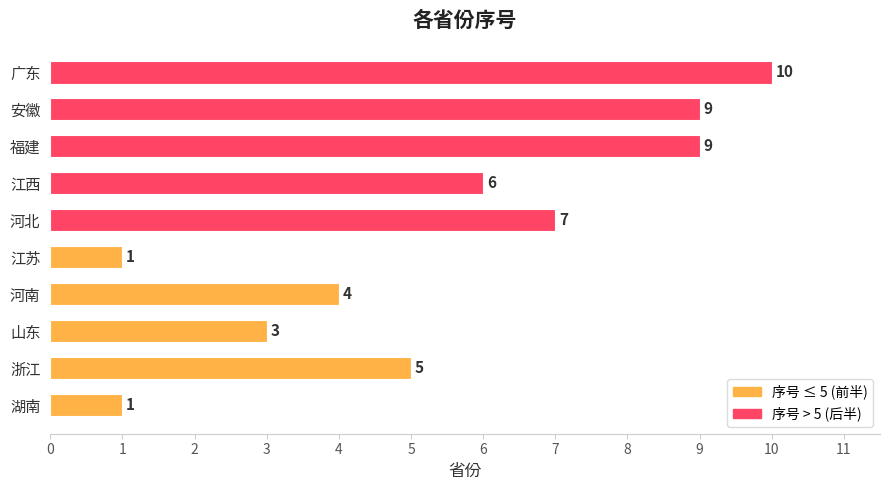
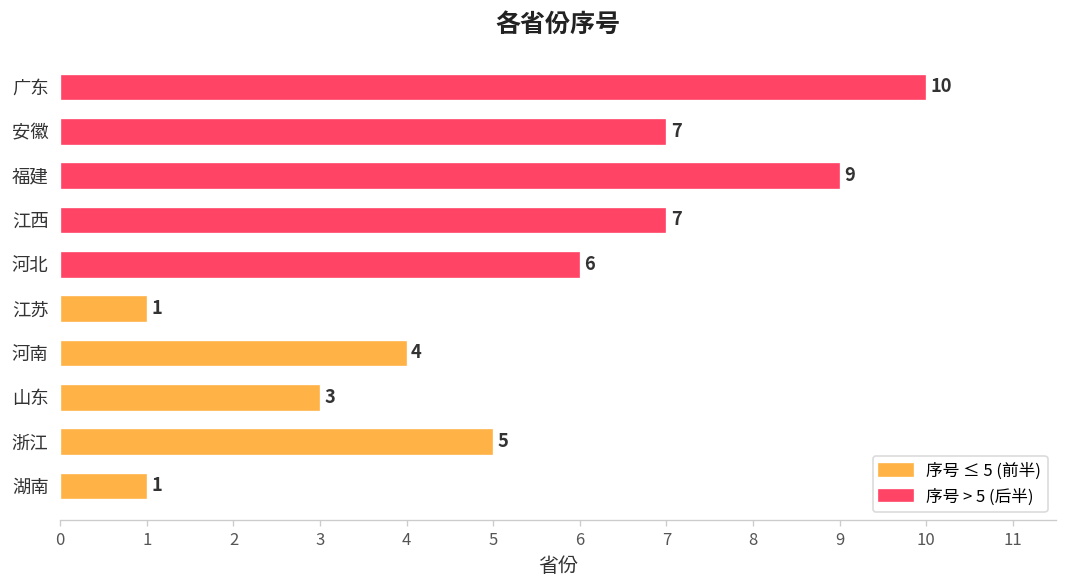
  {
    "广东": 10,
-   "安徽": 9,
+   "安徽": 7,
    "福建": 9,
-   "江西": 6,
-   "河北": 7,
+   "江西": 7,
+   "河北": 6,
    "江苏": 1,
    "河南": 4,
    "山东": 3,
    "浙江": 5,
    "湖南": 1
  }
